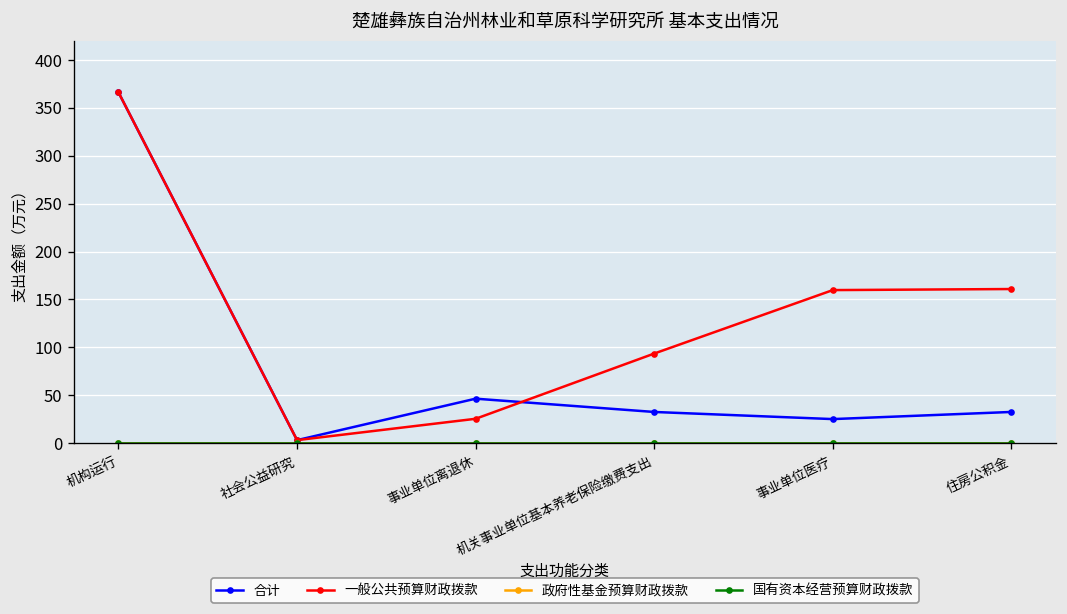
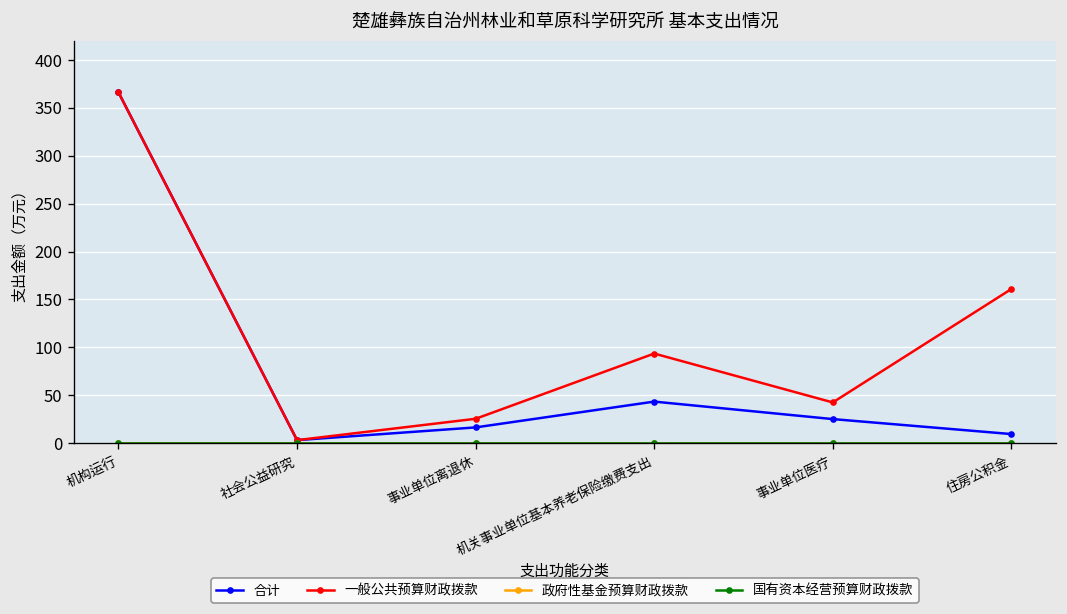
  {
    "合计": {
-     "事业单位离退休": 50,
-     "机关事业单位基本养老保险缴费支出": 30,
+     "事业单位离退休": 20,
+     "机关事业单位基本养老保险缴费支出": 40,
      "事业单位医疗": 20,
-     "住房公积金": 30
+     "住房公积金": 10
    },
    "一般公共预算财政拨款": {
      "事业单位离退休": 30,
      "机关事业单位基本养老保险缴费支出": 90,
-     "事业单位医疗": 160,
+     "事业单位医疗": 40,
      "住房公积金": 160
    },
    "国有资本经营预算财政拨款": {
      "机构运行": 0,
      "事业单位离退休": 0,
      "机关事业单位基本养老保险缴费支出": 0,
      "事业单位医疗": 0,
      "住房公积金": 0
    }
  }
